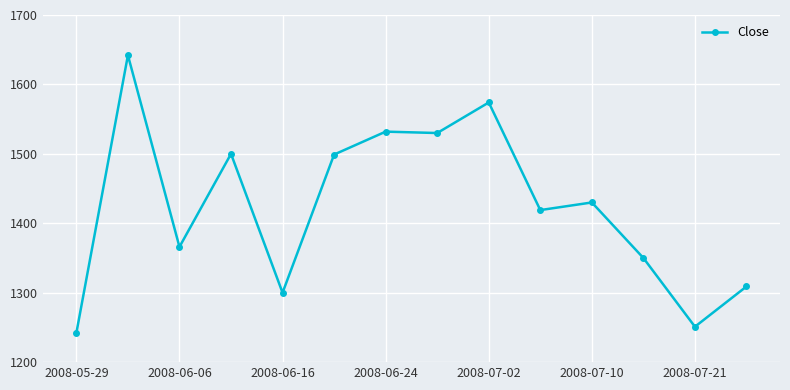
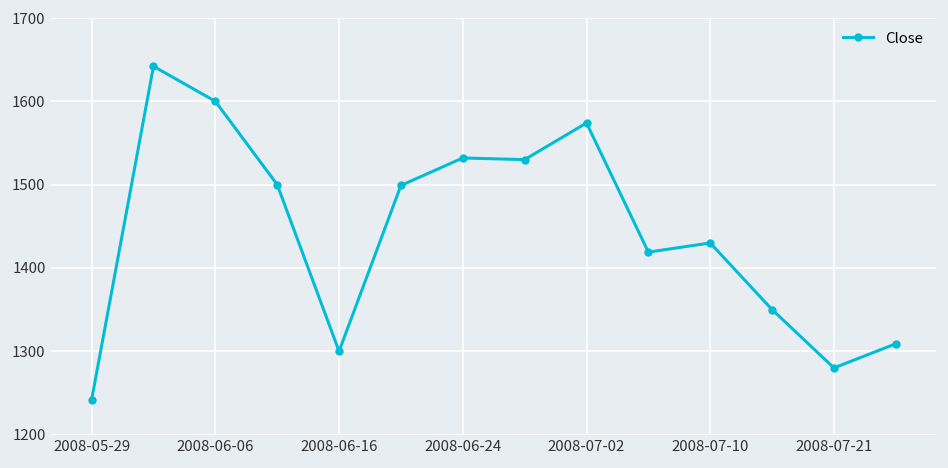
  {
    "2008-05-29": 1240,
-   "2008-06-06": 1370,
+   "2008-06-06": 1600,
    "2008-06-16": 1300,
    "2008-06-24": 1530,
    "2008-07-02": 1570,
    "2008-07-10": 1430,
-   "2008-07-21": 1250
+   "2008-07-21": 1280
  }
